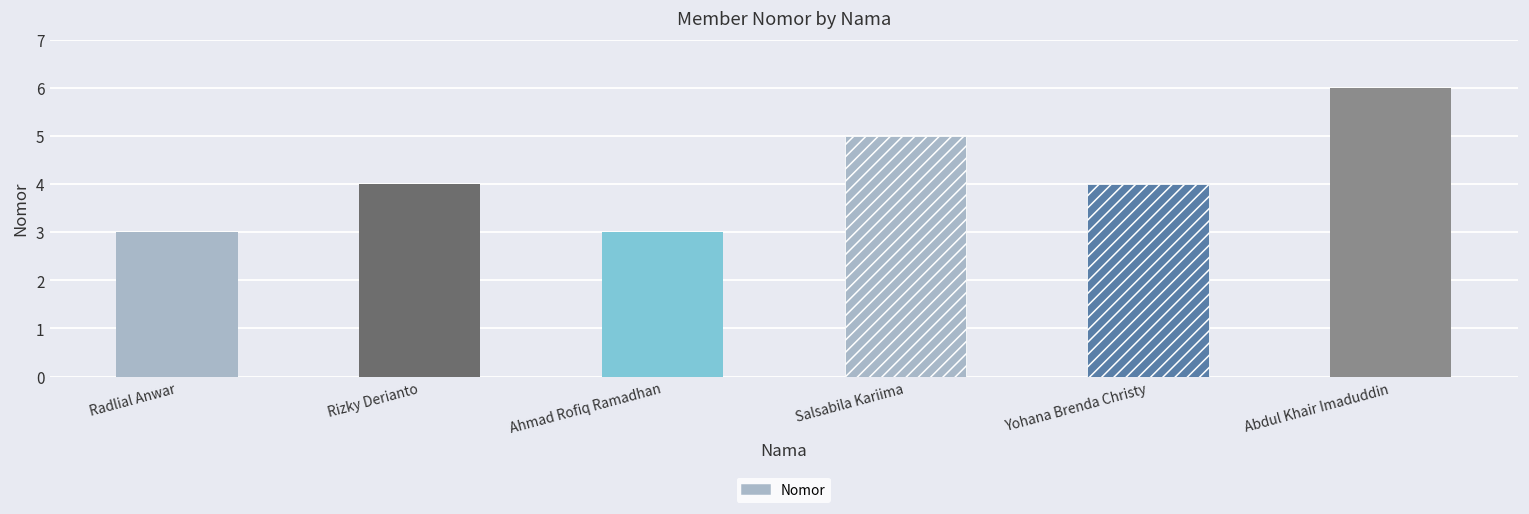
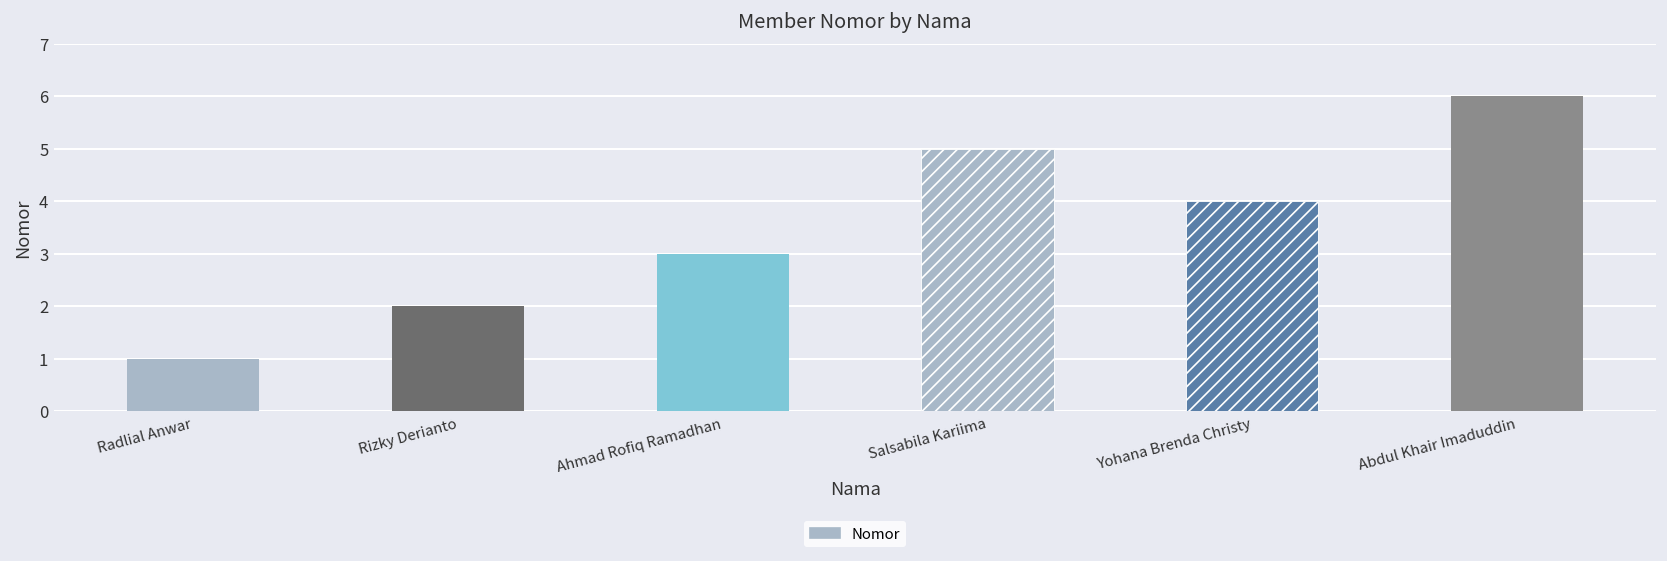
  {
-   "Radlial Anwar": 3,
-   "Rizky Derianto": 4,
+   "Radlial Anwar": 1,
+   "Rizky Derianto": 2,
    "Ahmad Rofiq Ramadhan": 3,
    "Salsabila Kariima": 5,
    "Yohana Brenda Christy": 4,
    "Abdul Khair Imaduddin": 6
  }
